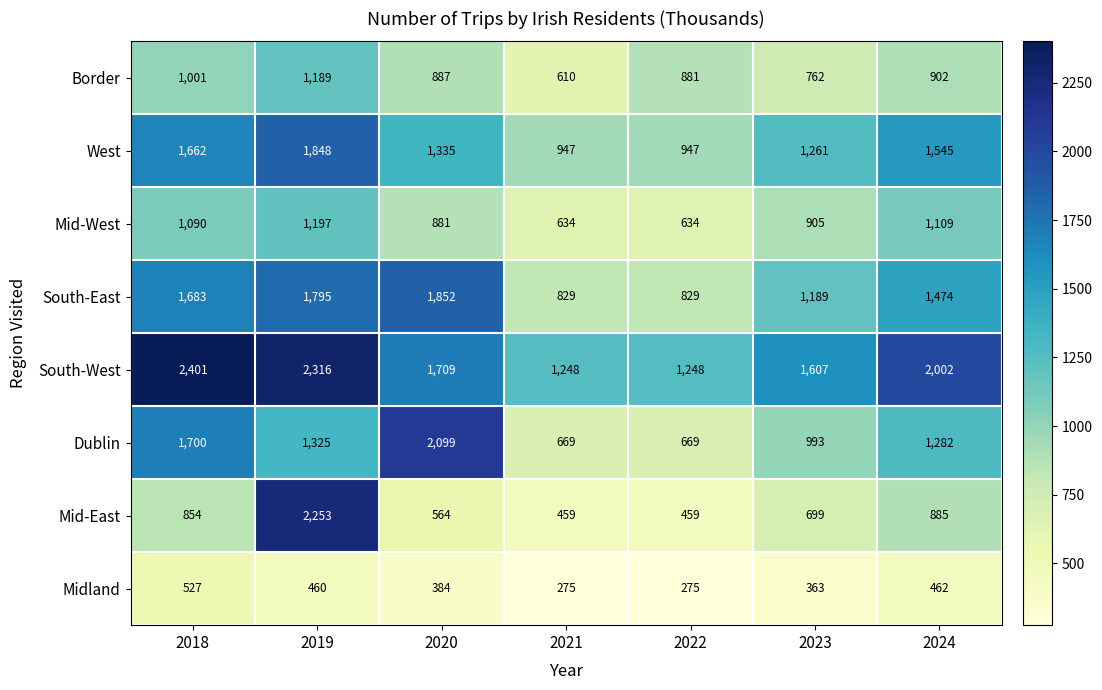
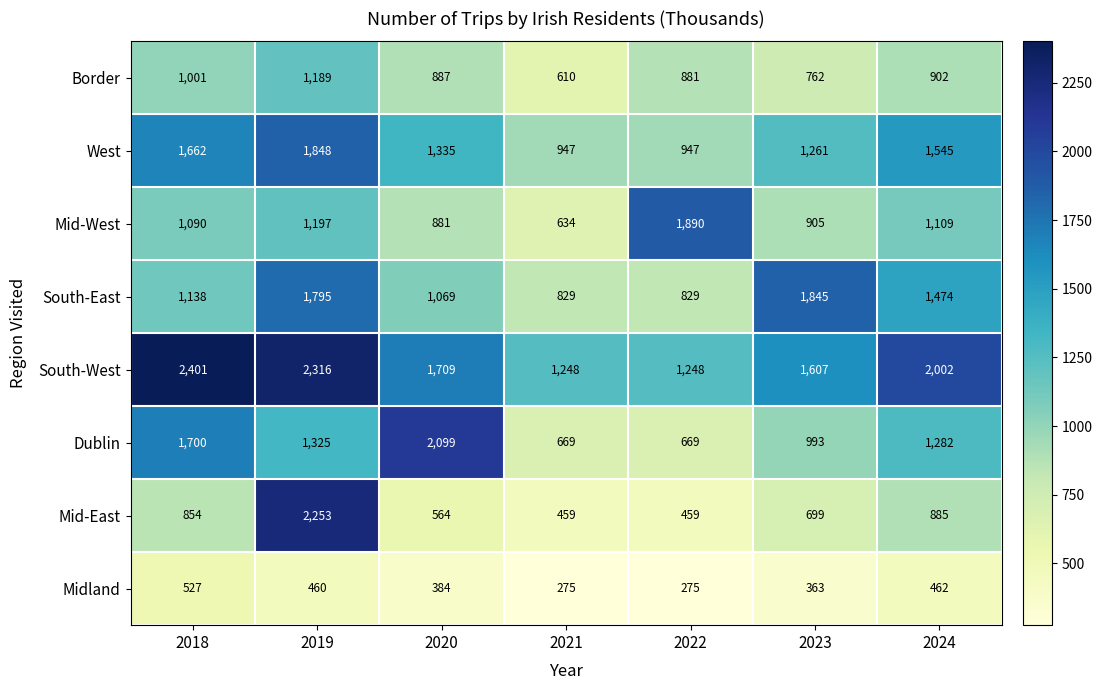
  {
    "Border": {
      "2018": "1,001",
      "2019": "1,189",
      "2020": "887",
      "2021": "610",
      "2022": "881",
      "2023": "762",
      "2024": "902"
    },
    "West": {
      "2018": "1,662",
      "2019": "1,848",
      "2020": "1,335",
      "2021": "947",
      "2022": "947",
      "2023": "1,261",
      "2024": "1,545"
    },
    "Mid-West": {
      "2018": "1,090",
      "2019": "1,197",
      "2020": "881",
      "2021": "634",
-     "2022": "634",
+     "2022": "1,890",
      "2023": "905",
      "2024": "1,109"
    },
    "South-East": {
-     "2018": "1,683",
+     "2018": "1,138",
      "2019": "1,795",
-     "2020": "1,852",
+     "2020": "1,069",
      "2021": "829",
      "2022": "829",
-     "2023": "1,189",
+     "2023": "1,845",
      "2024": "1,474"
    },
    "South-West": {
      "2018": "2,401",
      "2019": "2,316",
      "2020": "1,709",
      "2021": "1,248",
      "2022": "1,248",
      "2023": "1,607",
      "2024": "2,002"
    },
    "Dublin": {
      "2018": "1,700",
      "2019": "1,325",
      "2020": "2,099",
      "2021": "669",
      "2022": "669",
      "2023": "993",
      "2024": "1,282"
    },
    "Mid-East": {
      "2018": "854",
      "2019": "2,253",
      "2020": "564",
      "2021": "459",
      "2022": "459",
      "2023": "699",
      "2024": "885"
    },
    "Midland": {
      "2018": "527",
      "2019": "460",
      "2020": "384",
      "2021": "275",
      "2022": "275",
      "2023": "363",
      "2024": "462"
    }
  }
